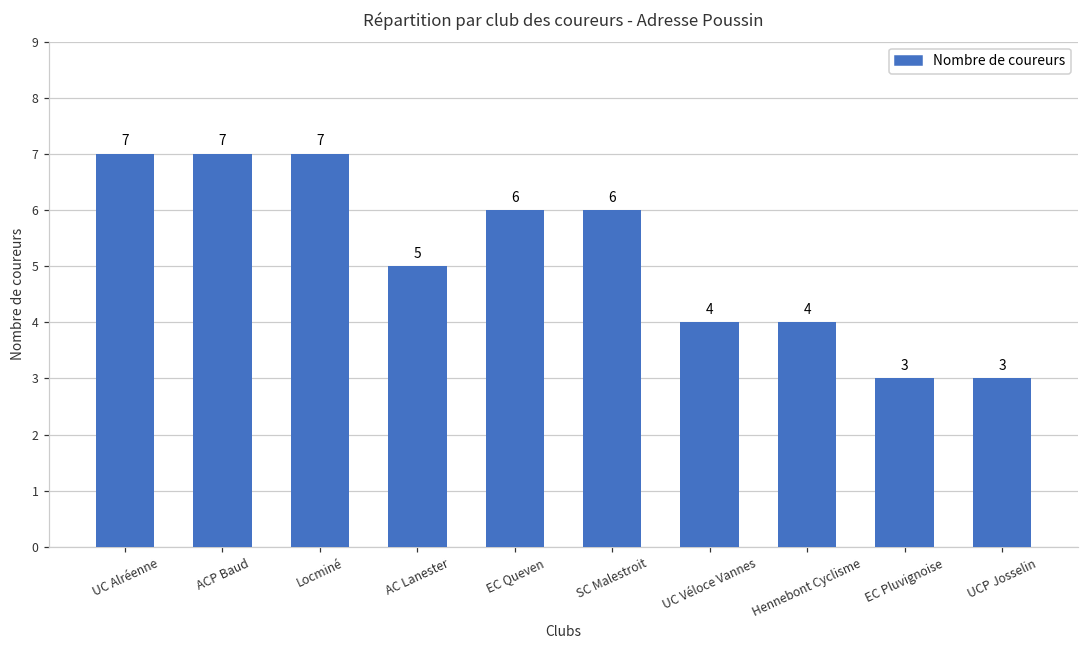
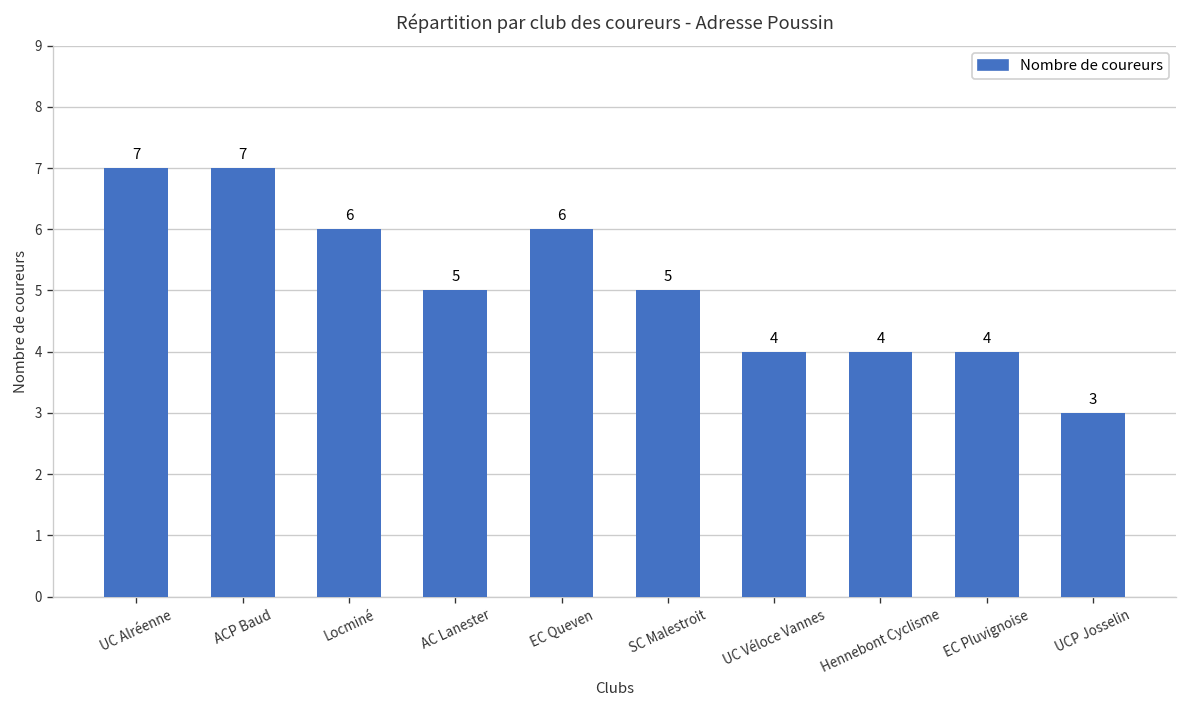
  {
    "UC Alréenne": 7,
    "ACP Baud": 7,
-   "Locminé": 7,
+   "Locminé": 6,
    "AC Lanester": 5,
    "EC Queven": 6,
-   "SC Malestroit": 6,
+   "SC Malestroit": 5,
    "UC Véloce Vannes": 4,
    "Hennebont Cyclisme": 4,
-   "EC Pluvignoise": 3,
+   "EC Pluvignoise": 4,
    "UCP Josselin": 3
  }
